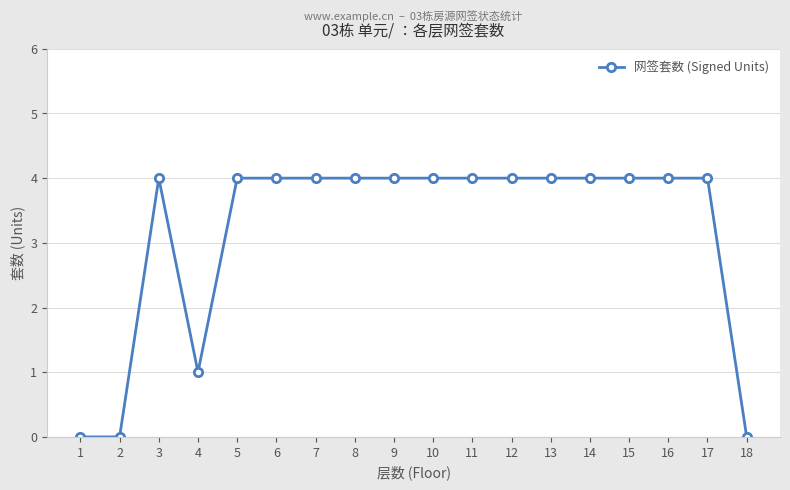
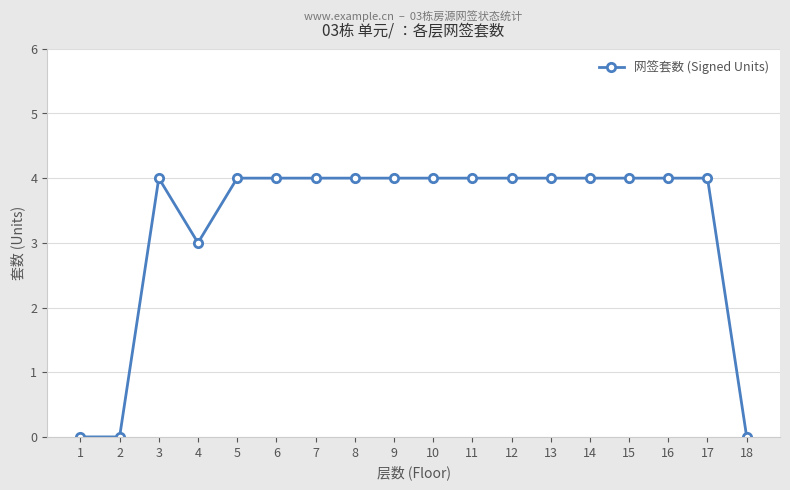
  {
    "1": 0,
    "2": 0,
    "3": 4,
-   "4": 1,
+   "4": 3,
    "5": 4,
    "6": 4,
    "7": 4,
    "8": 4,
    "9": 4,
    "10": 4,
    "11": 4,
    "12": 4,
    "13": 4,
    "14": 4,
    "15": 4,
    "16": 4,
    "17": 4,
    "18": 0
  }
